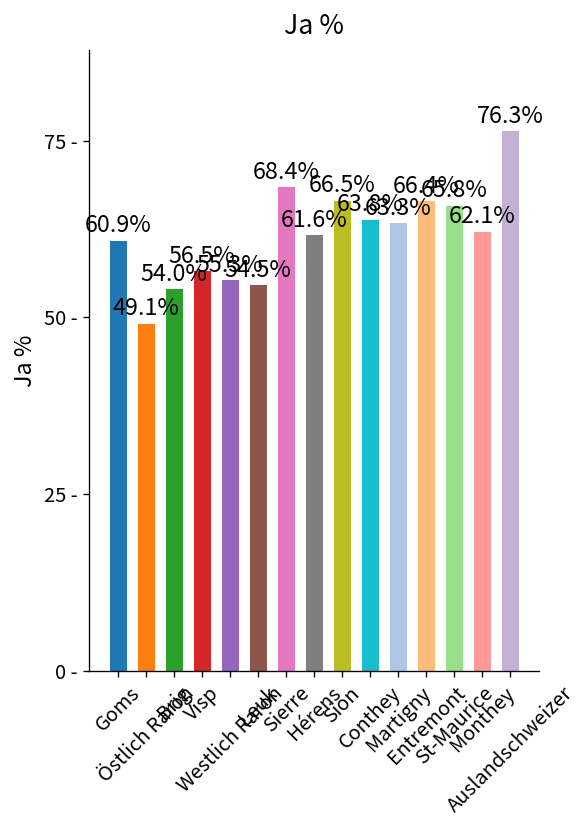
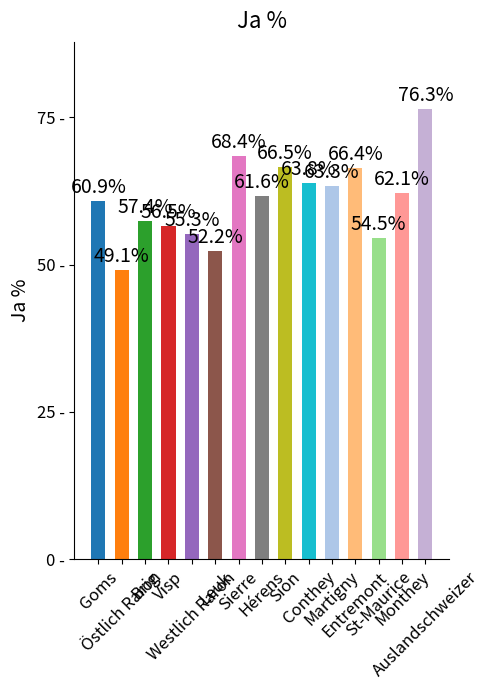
  {
    "Goms": "60.9%",
    "Östlich Raron": "49.1%",
-   "Brig": "54.0%",
-   "Leuk": "54.5%",
+   "Brig": "57.4%",
+   "Leuk": "52.2%",
    "Sierre": "68.4%",
    "Hérens": "61.6%",
    "Sion": "66.5%",
-   "St-Maurice": "65.8%",
+   "St-Maurice": "54.5%",
    "Monthey": "62.1%",
    "Auslandschweizer": "76.3%"
  }
